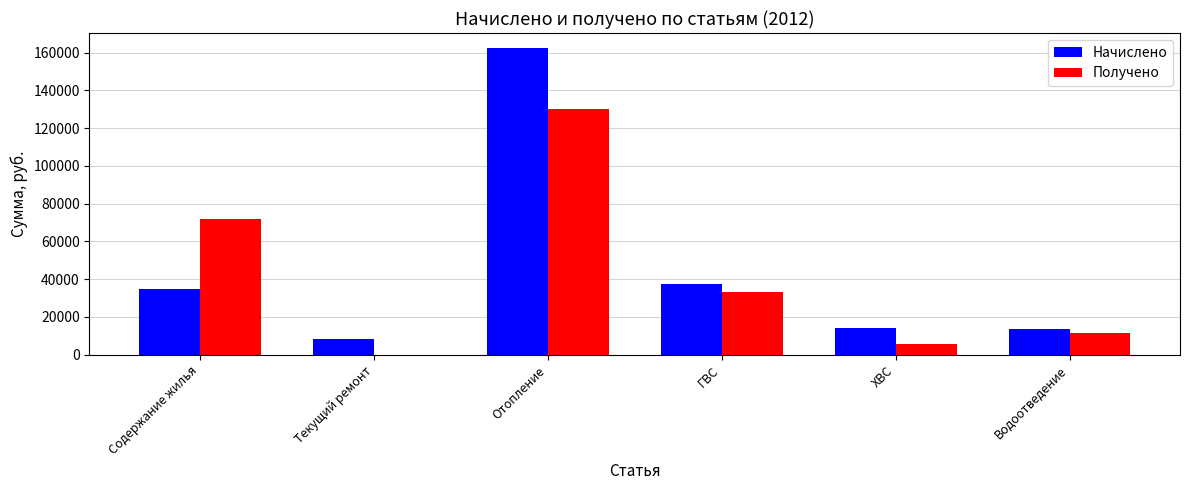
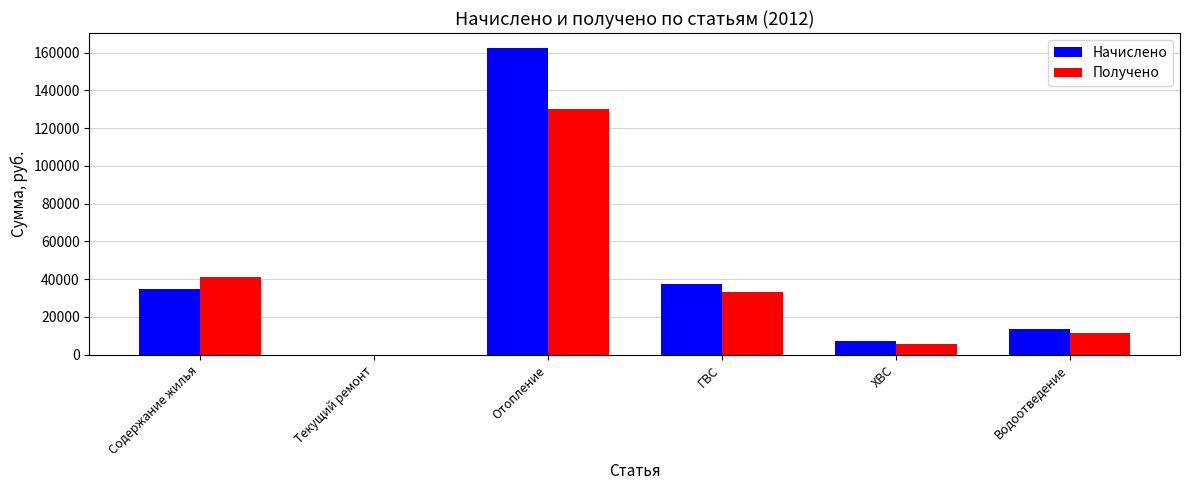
  {
    "Начислено": {
      "Содержание жилья": 35000,
-     "Текущий ремонт": 8000,
+     "Текущий ремонт": 0,
      "Отопление": 162000,
      "ГВС": 37000,
-     "ХВС": 14000,
+     "ХВС": 7000,
      "Водоотведение": 14000
    },
    "Получено": {
-     "Содержание жилья": 72000,
+     "Содержание жилья": 41000,
      "Текущий ремонт": 0,
      "Отопление": 130000,
      "ГВС": 33000,
      "ХВС": 5000,
      "Водоотведение": 12000
    }
  }
